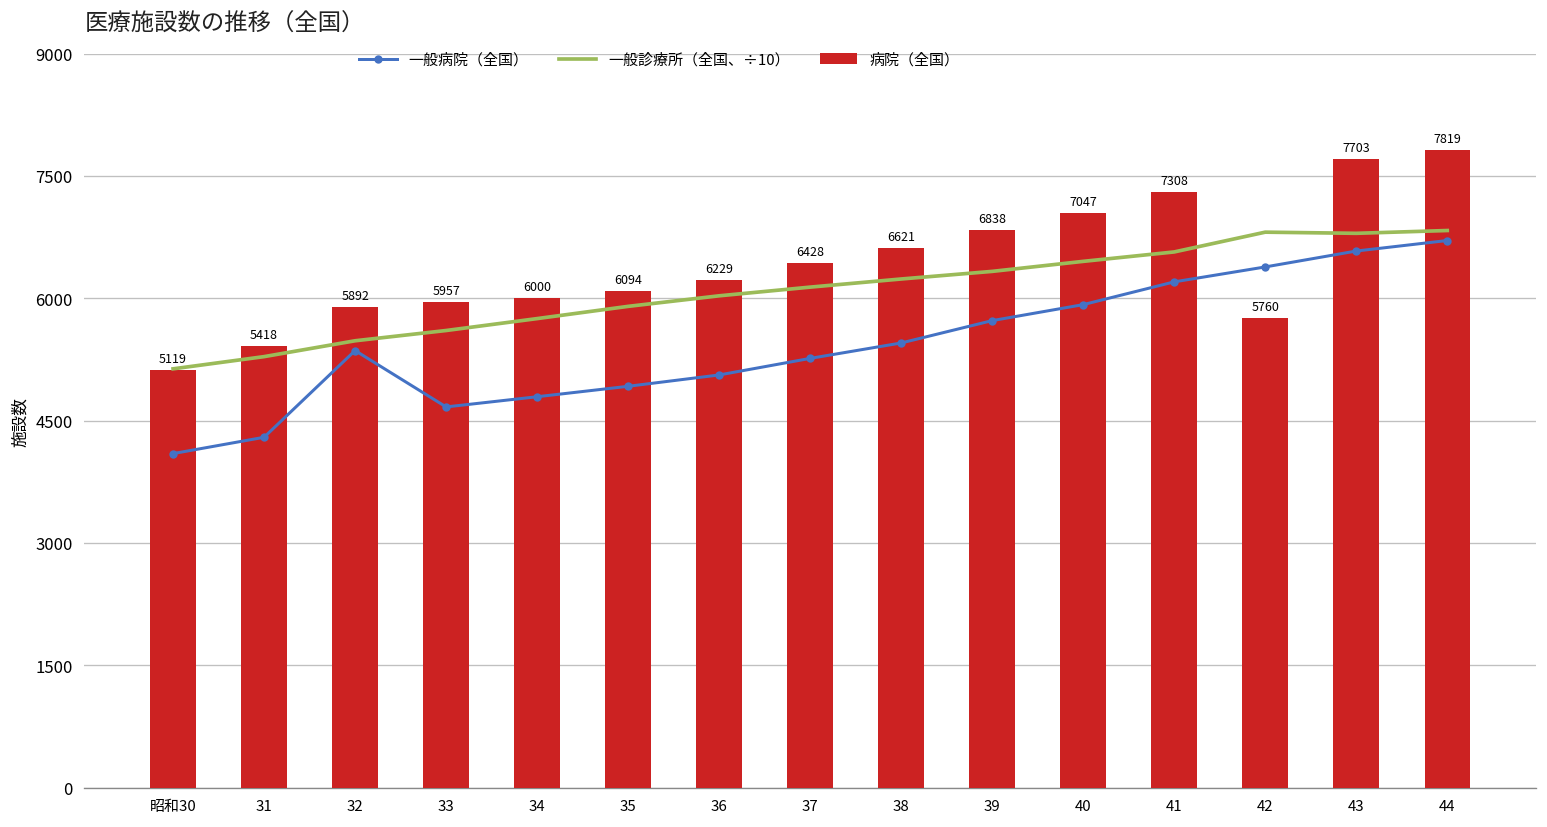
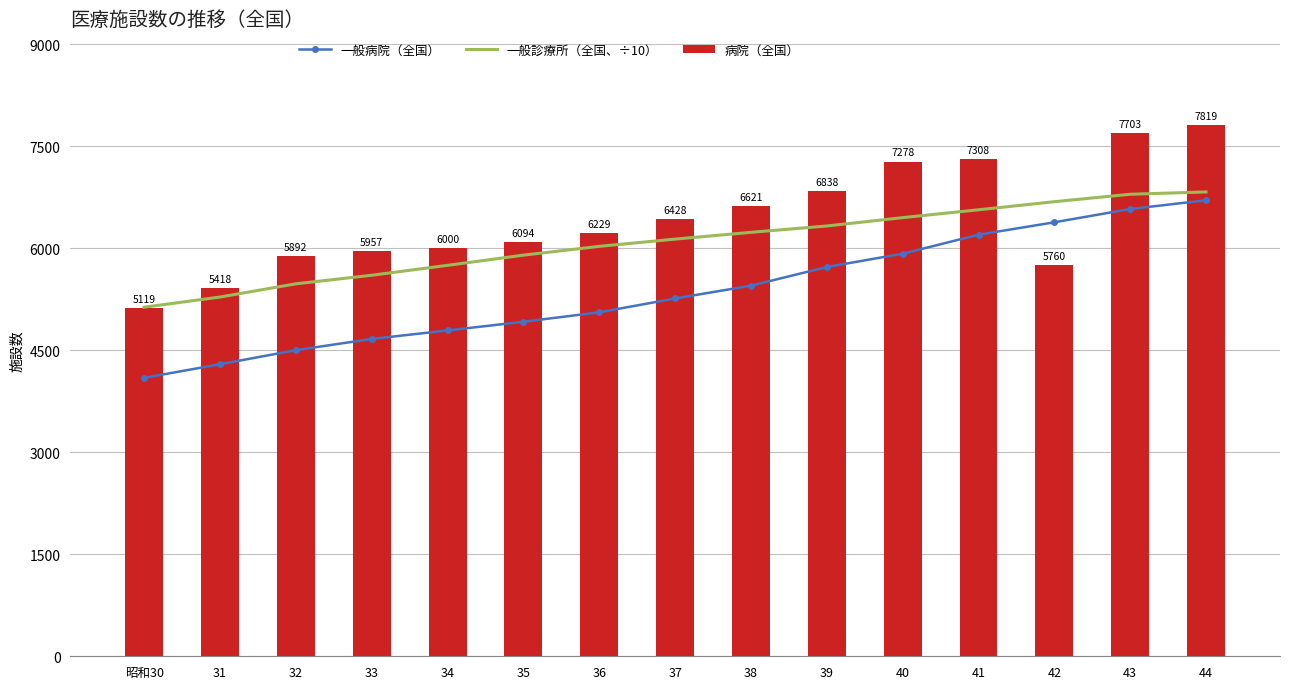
  {
    "一般病院（全国）": {
      "昭和30": 4100,
      "31": 4300,
-     "32": 5400,
+     "32": 4500,
      "33": 4700,
      "34": 4800,
      "35": 4900,
      "36": 5100,
      "37": 5300,
      "38": 5500,
      "39": 5700,
      "40": 5900,
      "41": 6200,
      "42": 6400,
      "43": 6600,
      "44": 6700
    },
    "病院（全国）": {
      "昭和30": 5119,
      "31": 5418,
      "32": 5892,
      "33": 5957,
      "34": 6000,
      "35": 6094,
      "36": 6229,
      "37": 6428,
      "38": 6621,
      "39": 6838,
-     "40": 7047,
+     "40": 7278,
      "41": 7308,
      "42": 5760,
      "43": 7703,
      "44": 7819
    },
    "一般診療所（全国、÷10）": {
      "31": 5300,
      "32": 5500,
      "33": 5600,
      "34": 5800,
      "35": 5900,
      "36": 6000,
      "37": 6100,
      "38": 6200,
      "39": 6300,
      "40": 6500,
      "41": 6600,
-     "42": 6800,
+     "42": 6700,
      "43": 6800,
      "44": 6800
    }
  }
